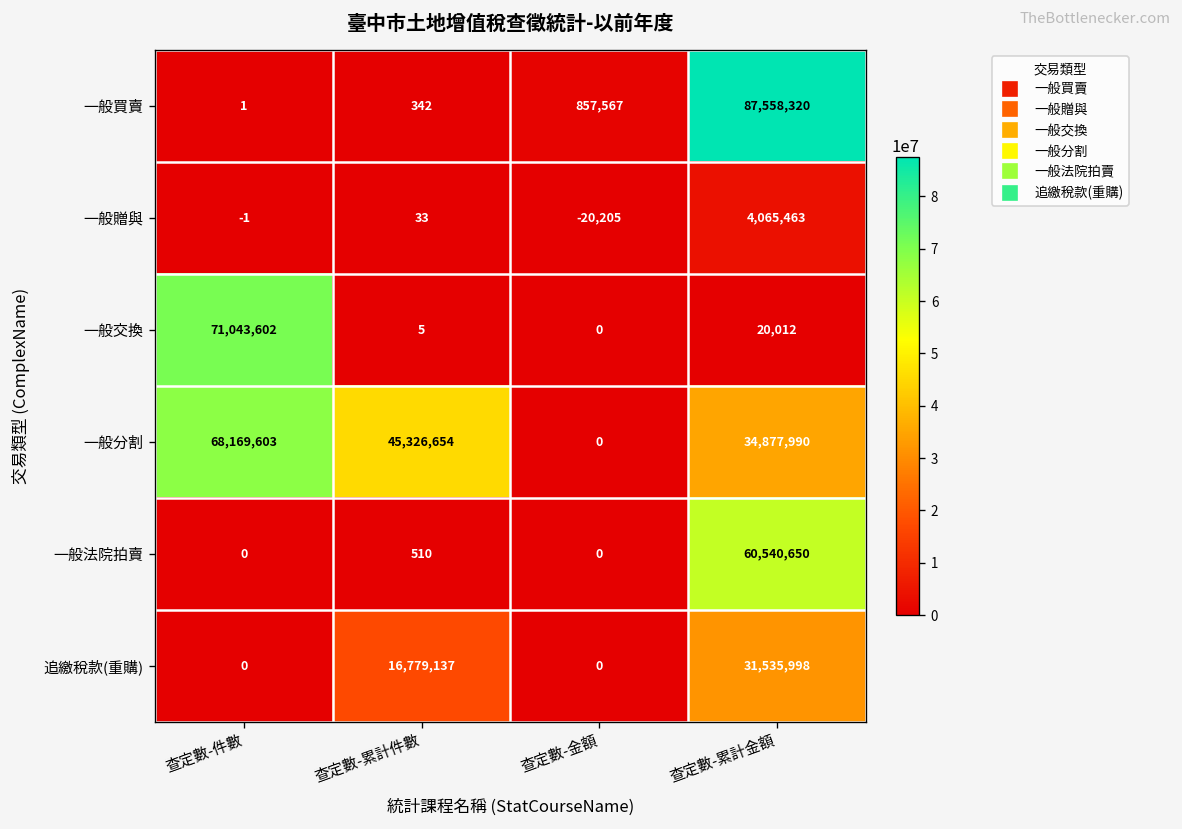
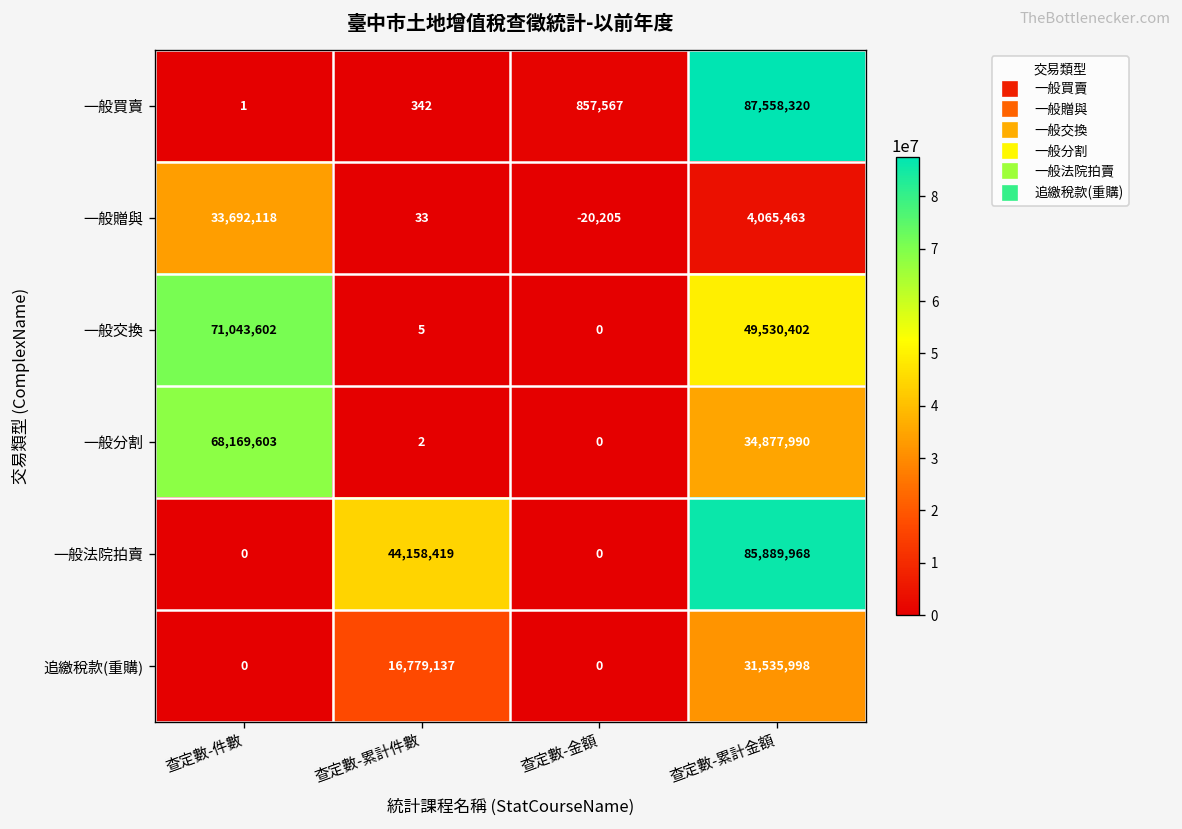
  {
    "一般買賣": {
      "查定數-件數": "1",
      "查定數-累計件數": "342",
      "查定數-金額": "857,567",
      "查定數-累計金額": "87,558,320"
    },
    "一般贈與": {
-     "查定數-件數": "-1",
+     "查定數-件數": "33,692,118",
      "查定數-累計件數": "33",
      "查定數-金額": "-20,205",
      "查定數-累計金額": "4,065,463"
    },
    "一般交換": {
      "查定數-件數": "71,043,602",
      "查定數-累計件數": "5",
      "查定數-金額": "0",
-     "查定數-累計金額": "20,012"
+     "查定數-累計金額": "49,530,402"
    },
    "一般分割": {
      "查定數-件數": "68,169,603",
-     "查定數-累計件數": "45,326,654",
+     "查定數-累計件數": "2",
      "查定數-金額": "0",
      "查定數-累計金額": "34,877,990"
    },
    "一般法院拍賣": {
      "查定數-件數": "0",
-     "查定數-累計件數": "510",
+     "查定數-累計件數": "44,158,419",
      "查定數-金額": "0",
-     "查定數-累計金額": "60,540,650"
+     "查定數-累計金額": "85,889,968"
    },
    "追繳稅款(重購)": {
      "查定數-件數": "0",
      "查定數-累計件數": "16,779,137",
      "查定數-金額": "0",
      "查定數-累計金額": "31,535,998"
    }
  }
